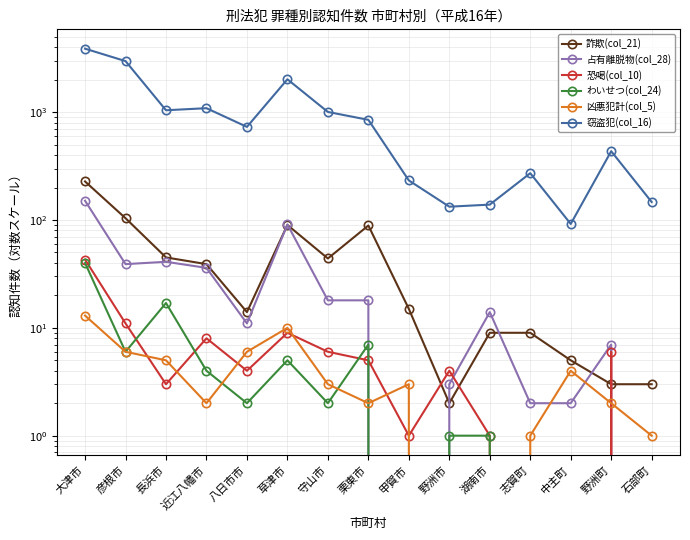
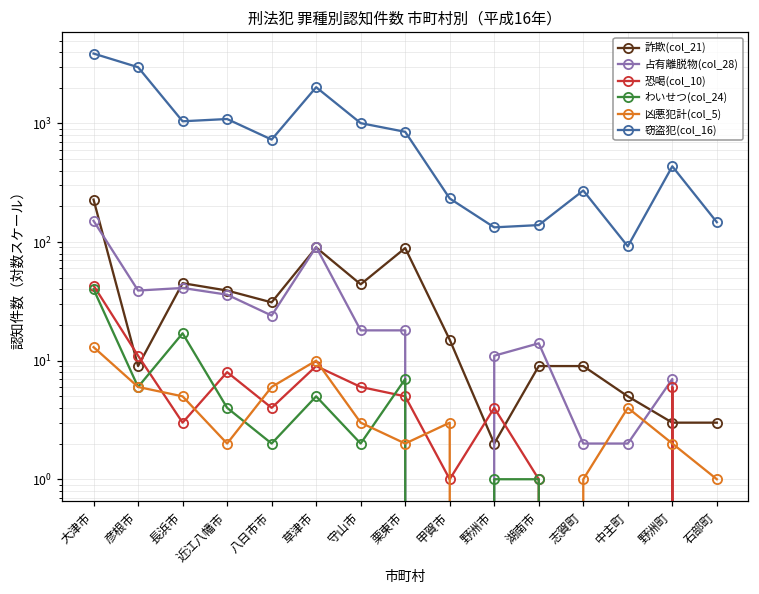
  {
    "詐欺(col_21)": {
      "大津市": 230,
-     "彦根市": 100,
+     "彦根市": 9,
      "長浜市": 45,
      "近江八幡市": 39,
-     "八日市市": 14,
+     "八日市市": 31,
      "守山市": 44,
      "栗東市": 90,
      "甲賀市": 15,
      "野洲市": 2,
      "湖南市": 9,
      "志賀町": 9,
      "中主町": 5,
      "野洲町": 3,
      "石部町": 3
    },
    "占有離脱物(col_28)": {
      "大津市": 150,
      "彦根市": 39,
      "長浜市": 41,
      "近江八幡市": 36,
-     "八日市市": 11,
+     "八日市市": 24,
      "守山市": 18,
      "栗東市": 18,
-     "野洲市": 3,
+     "野洲市": 11,
      "湖南市": 14,
      "志賀町": 2,
      "中主町": 2,
      "野洲町": 7
    },
    "恐喝(col_10)": {
      "大津市": 43,
      "彦根市": 11,
      "長浜市": 3,
      "近江八幡市": 8,
      "八日市市": 4,
      "草津市": 9,
      "守山市": 6,
      "栗東市": 5,
      "甲賀市": 1,
      "野洲市": 4,
      "野洲町": 6
    },
    "わいせつ(col_24)": {
      "大津市": 40,
      "長浜市": 17,
      "近江八幡市": 4,
      "八日市市": 2,
      "草津市": 5,
      "守山市": 2,
      "栗東市": 7,
      "野洲市": 1
    },
    "凶悪犯計(col_5)": {
      "大津市": 13,
      "長浜市": 5,
      "近江八幡市": 2,
      "八日市市": 6,
      "草津市": 10,
      "守山市": 3,
      "栗東市": 2,
      "甲賀市": 3,
      "志賀町": 1,
      "中主町": 4,
      "野洲町": 2,
      "石部町": 1
    },
    "窃盗犯(col_16)": {
      "大津市": 3900,
      "彦根市": 3000,
      "長浜市": 1000,
      "近江八幡市": 1100,
      "八日市市": 700,
      "草津市": 2000,
      "守山市": 1000,
      "栗東市": 900,
      "甲賀市": 230,
      "野洲市": 130,
      "湖南市": 140,
      "志賀町": 270,
      "中主町": 90,
      "野洲町": 440,
      "石部町": 150
    }
  }
